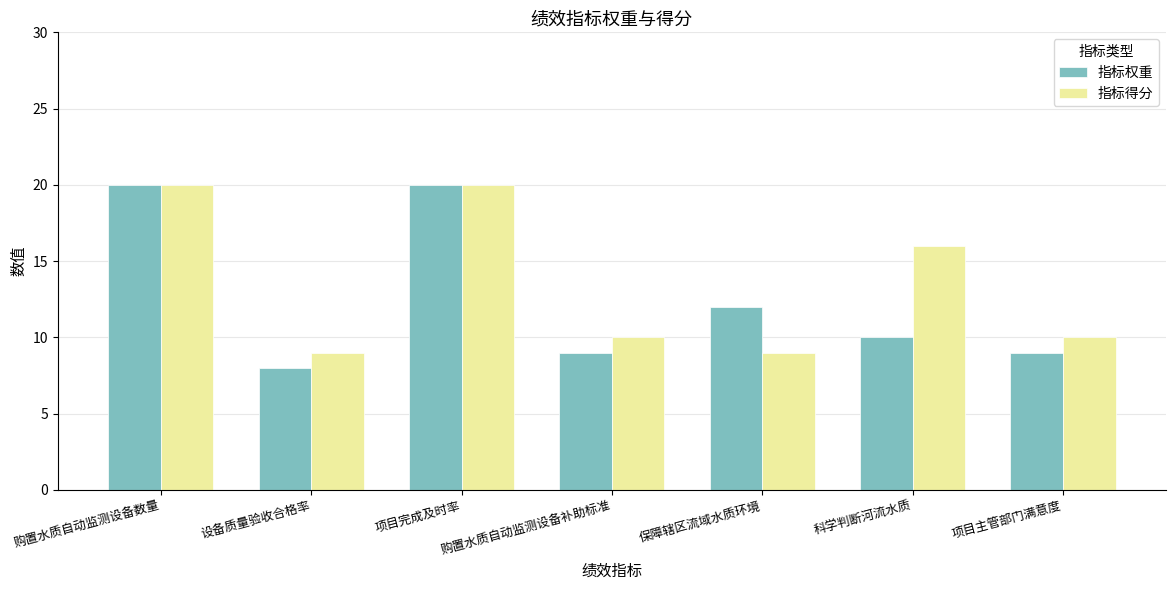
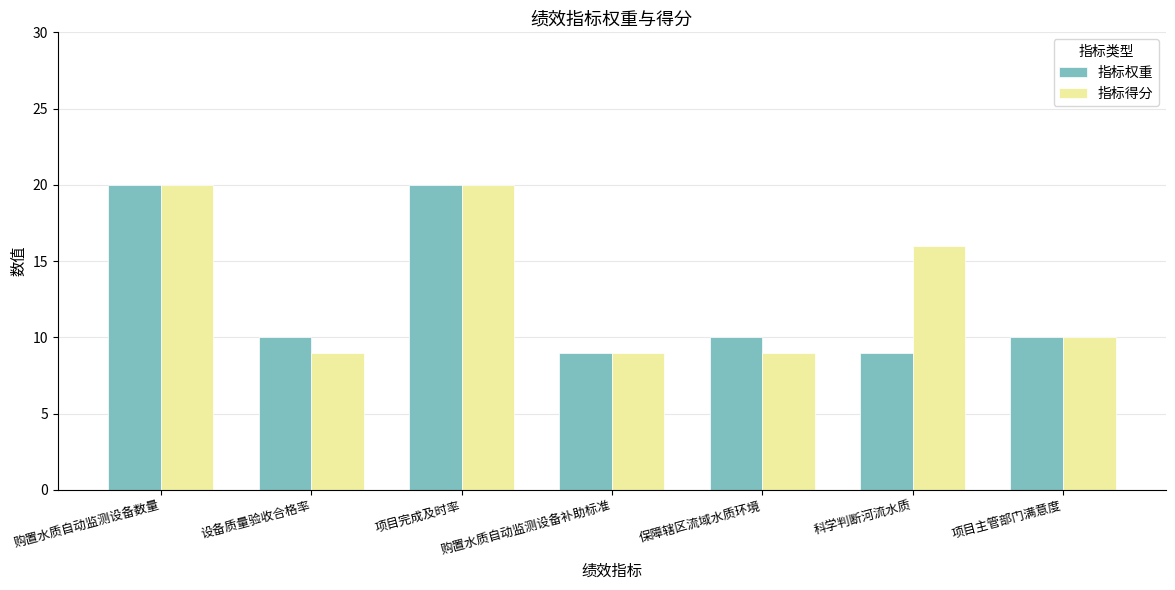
  {
    "指标权重": {
      "购置水质自动监测设备数量": 20,
-     "设备质量验收合格率": 8,
+     "设备质量验收合格率": 10,
      "项目完成及时率": 20,
      "购置水质自动监测设备补助标准": 9,
-     "保障辖区流域水质环境": 12,
-     "科学判断河流水质": 10,
-     "项目主管部门满意度": 9
+     "保障辖区流域水质环境": 10,
+     "科学判断河流水质": 9,
+     "项目主管部门满意度": 10
    },
    "指标得分": {
      "购置水质自动监测设备数量": 20,
      "设备质量验收合格率": 9,
      "项目完成及时率": 20,
-     "购置水质自动监测设备补助标准": 10,
+     "购置水质自动监测设备补助标准": 9,
      "保障辖区流域水质环境": 9,
      "科学判断河流水质": 16,
      "项目主管部门满意度": 10
    }
  }
